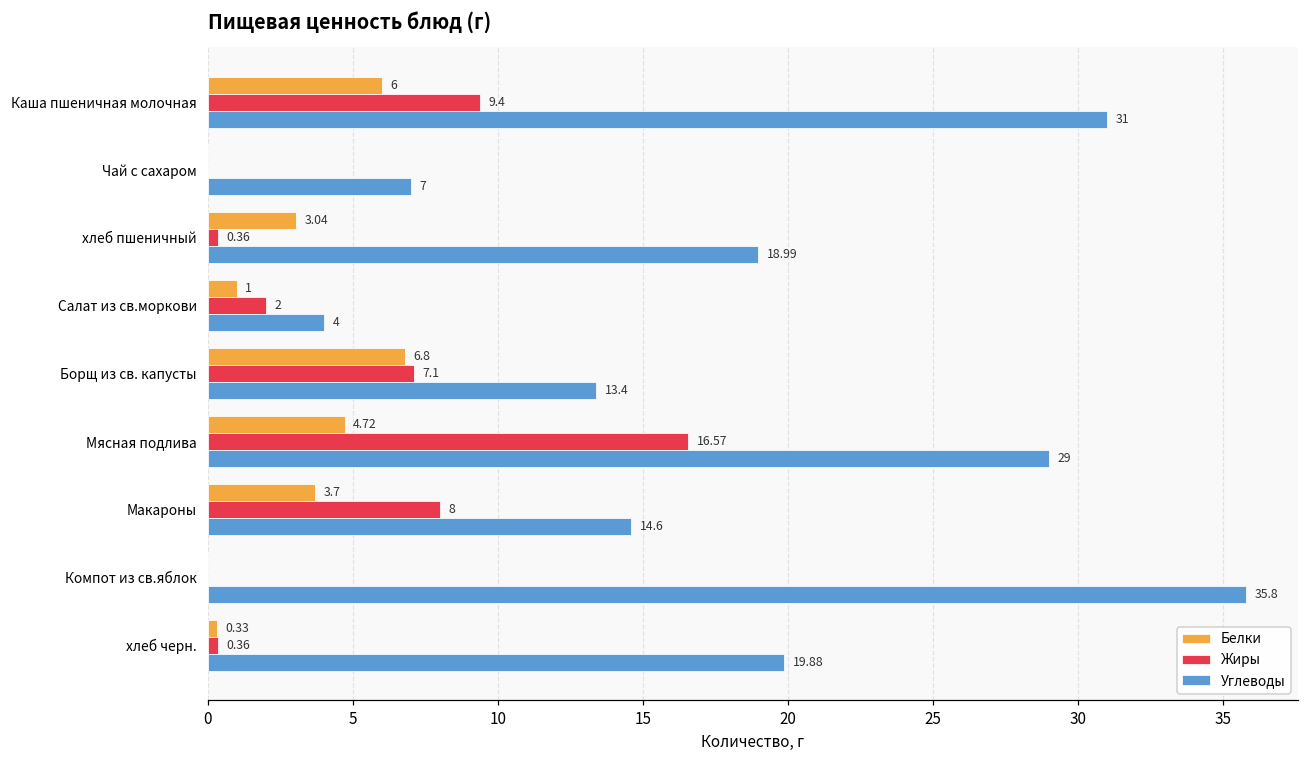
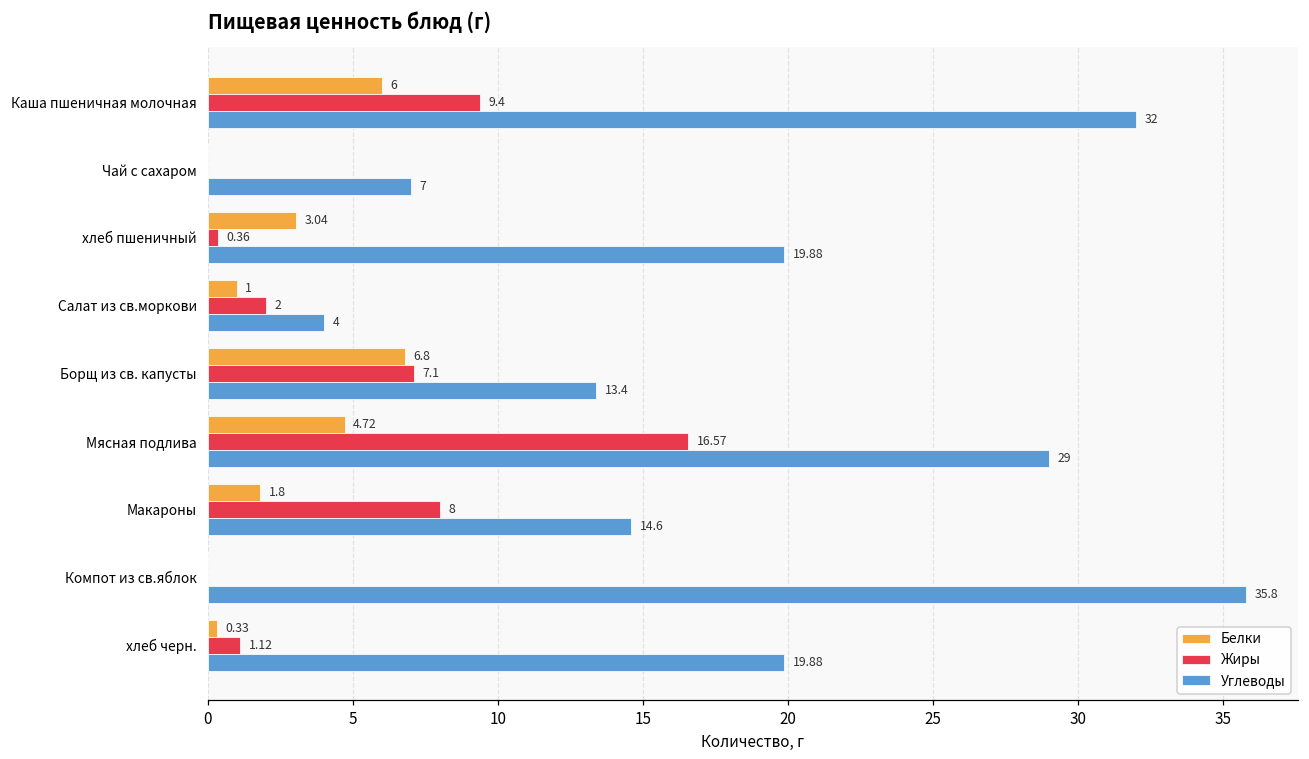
  {
    "Белки": {
      "Каша пшеничная молочная": 6,
      "хлеб пшеничный": 3.04,
      "Салат из св.моркови": 1,
      "Борщ из св. капусты": 6.8,
      "Мясная подлива": 4.72,
-     "Макароны": 3.7,
+     "Макароны": 1.8,
      "хлеб черн.": 0.33
    },
    "Жиры": {
      "Каша пшеничная молочная": 9.4,
      "хлеб пшеничный": 0.36,
      "Салат из св.моркови": 2,
      "Борщ из св. капусты": 7.1,
      "Мясная подлива": 16.57,
      "Макароны": 8,
-     "хлеб черн.": 0.36
+     "хлеб черн.": 1.12
    },
    "Углеводы": {
-     "Каша пшеничная молочная": 31,
+     "Каша пшеничная молочная": 32,
      "Чай с сахаром": 7,
-     "хлеб пшеничный": 18.99,
+     "хлеб пшеничный": 19.88,
      "Салат из св.моркови": 4,
      "Борщ из св. капусты": 13.4,
      "Мясная подлива": 29,
      "Макароны": 14.6,
      "Компот из св.яблок": 35.8,
      "хлеб черн.": 19.88
    }
  }
